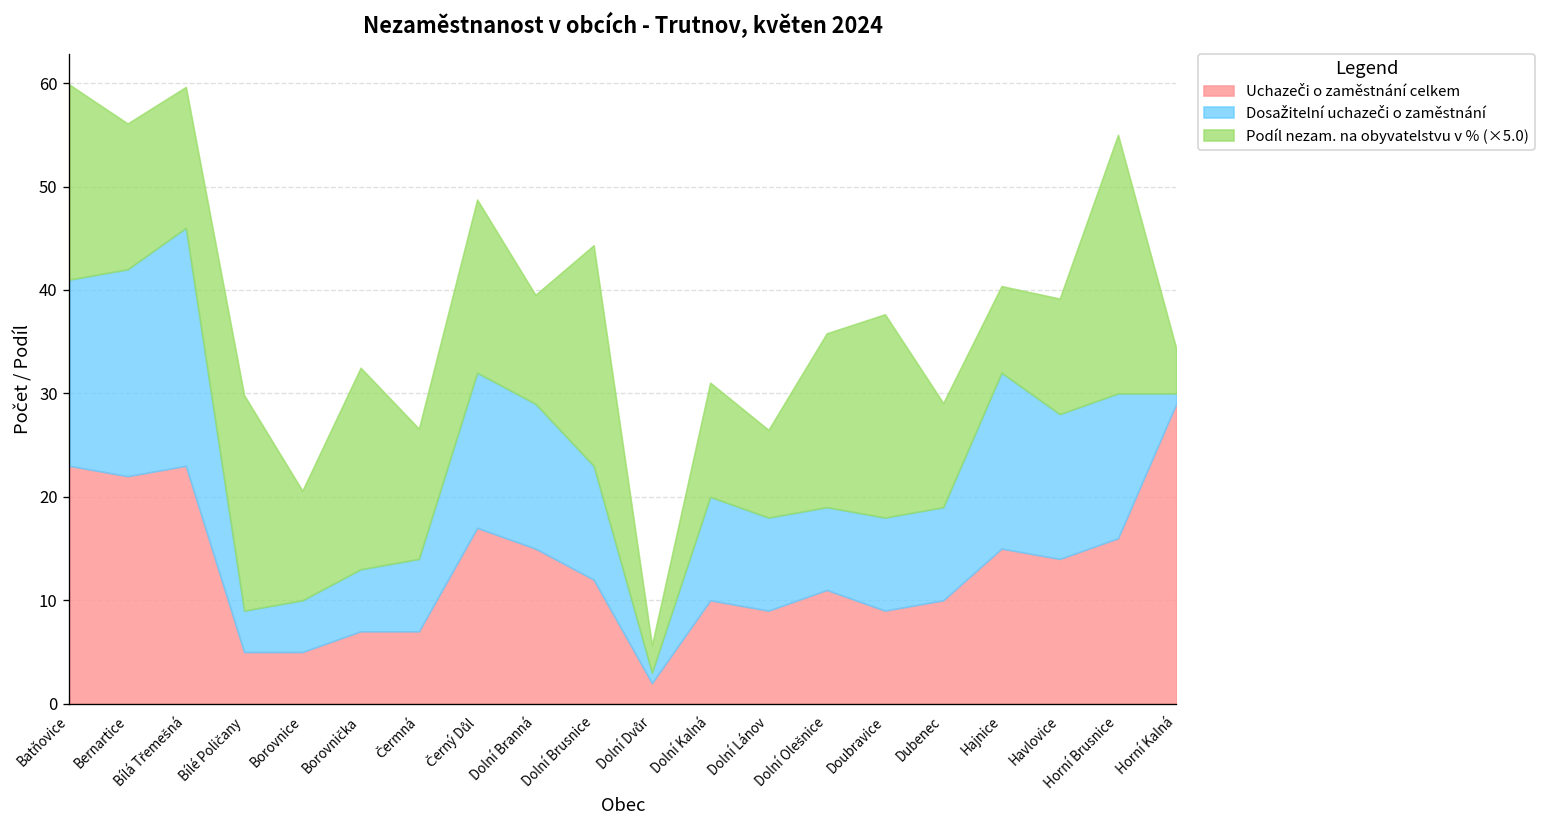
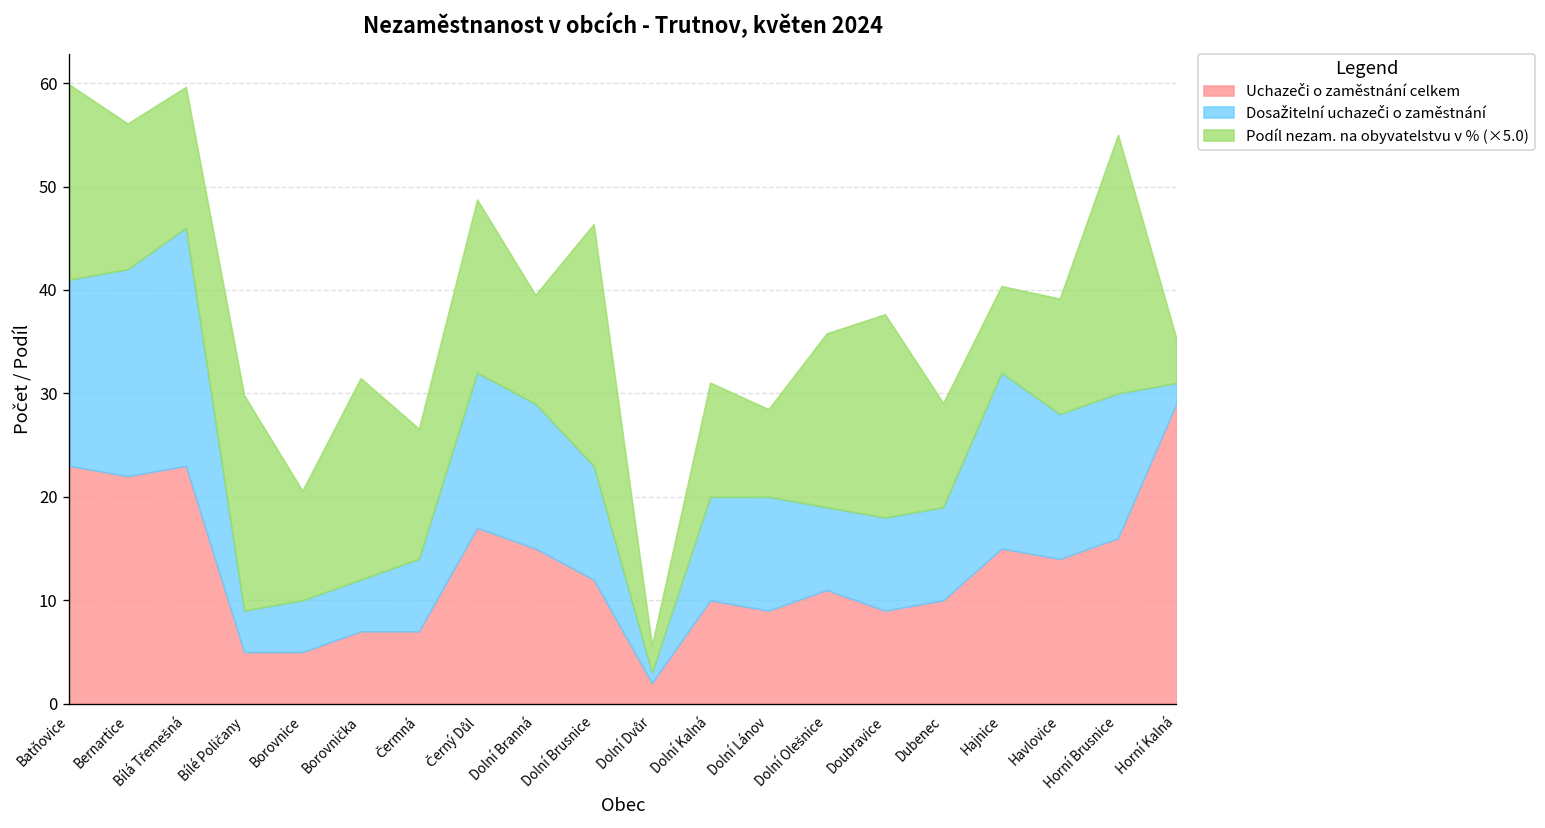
  {
    "Uchazeči o zaměstnání celkem": {
      "Batňovice": 23,
      "Bernartice": 22,
      "Bílá Třemešná": 23,
      "Bílé Poličany": 5,
      "Borovnice": 5,
      "Borovnička": 7,
      "Čermná": 7,
      "Černý Důl": 17,
      "Dolní Branná": 15,
      "Dolní Brusnice": 12,
      "Dolní Dvůr": 2,
      "Dolní Kalná": 10,
      "Dolní Lánov": 9,
      "Dolní Olešnice": 11,
      "Doubravice": 9,
      "Dubenec": 10,
      "Hajnice": 15,
      "Havlovice": 14,
      "Horní Brusnice": 16,
      "Horní Kalná": 29
    },
    "Dosažitelní uchazeči o zaměstnání": {
      "Batňovice": 18,
      "Bernartice": 20,
      "Bílá Třemešná": 23,
      "Bílé Poličany": 4,
      "Borovnice": 5,
-     "Borovnička": 6,
+     "Borovnička": 5,
      "Čermná": 7,
      "Černý Důl": 15,
      "Dolní Branná": 14,
      "Dolní Brusnice": 11,
      "Dolní Dvůr": 1,
      "Dolní Kalná": 10,
-     "Dolní Lánov": 9,
+     "Dolní Lánov": 11,
      "Dolní Olešnice": 8,
      "Doubravice": 9,
      "Dubenec": 9,
      "Hajnice": 17,
      "Havlovice": 14,
      "Horní Brusnice": 14,
-     "Horní Kalná": 1
+     "Horní Kalná": 2
    },
    "Podíl nezam. na obyvatelstvu v % (×5.0)": {
      "Batňovice": 19,
      "Bernartice": 14,
      "Bílá Třemešná": 14,
      "Bílé Poličany": 21,
      "Borovnice": 11,
      "Borovnička": 19,
      "Čermná": 13,
      "Černý Důl": 17,
      "Dolní Branná": 11,
-     "Dolní Brusnice": 21,
+     "Dolní Brusnice": 23,
      "Dolní Dvůr": 3,
      "Dolní Kalná": 11,
      "Dolní Lánov": 8,
      "Dolní Olešnice": 17,
      "Doubravice": 20,
      "Dubenec": 10,
      "Hajnice": 8,
      "Havlovice": 11,
      "Horní Brusnice": 25,
      "Horní Kalná": 4
    }
  }
